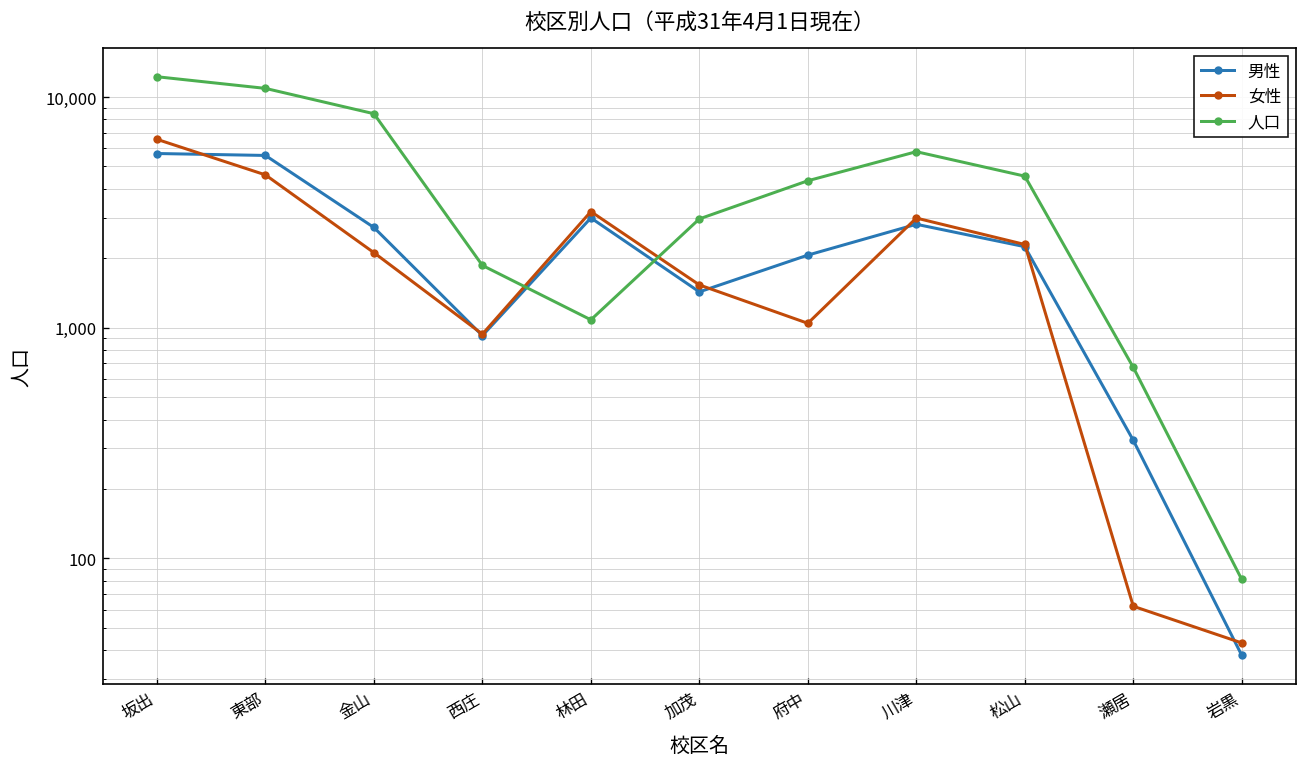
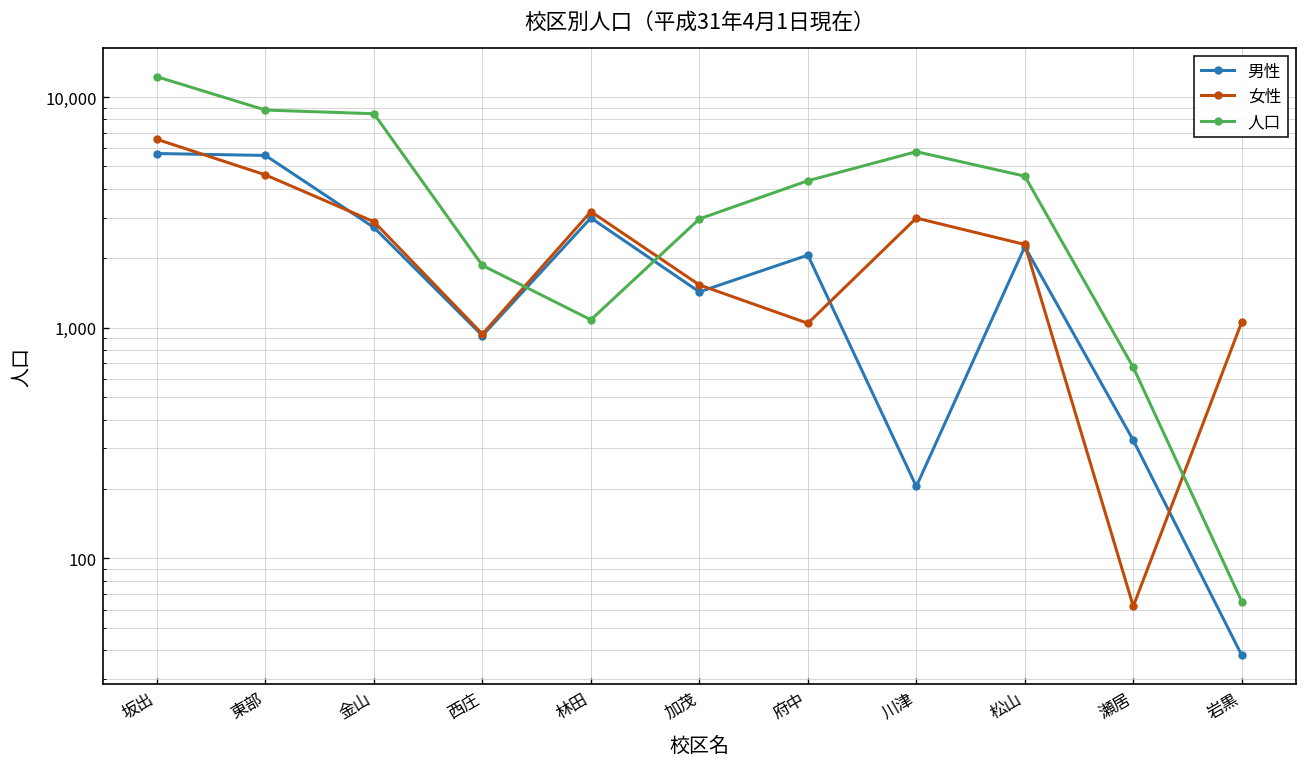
  {
    "男性": {
      "坂出": "5,700",
      "東部": "5,600",
      "金山": "2,700",
      "林田": "3,000",
      "加茂": "1,400",
      "府中": "2,100",
-     "川津": "2,800",
+     "川津": "210",
      "瀬居": "330",
      "岩黒": "38"
    },
    "女性": {
      "坂出": "6,600",
      "東部": "4,600",
-     "金山": "2,100",
+     "金山": "2,900",
      "林田": "3,200",
      "加茂": "1,500",
      "府中": "1,000",
      "川津": "3,000",
      "瀬居": "62",
-     "岩黒": "43"
+     "岩黒": "1,100"
    },
    "人口": {
      "坂出": "12,000",
-     "東部": "11,000",
+     "東部": "9,000",
      "金山": "8,000",
      "西庄": "1,900",
      "林田": "1,100",
      "加茂": "3,000",
      "府中": "4,300",
      "川津": "5,800",
      "松山": "4,500",
      "瀬居": "670",
-     "岩黒": "81"
+     "岩黒": "65"
    }
  }
